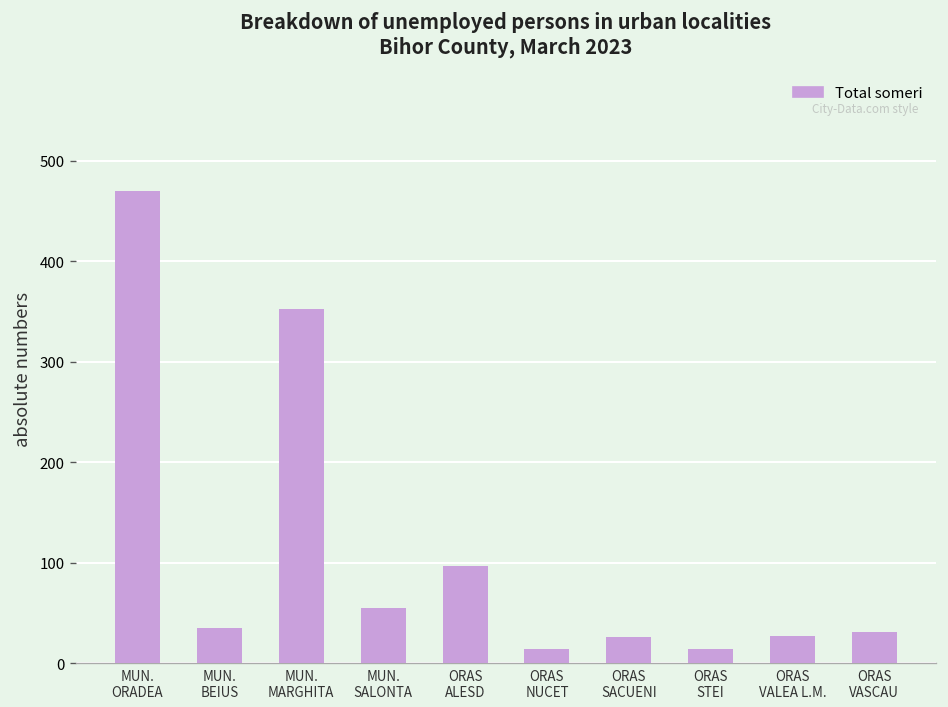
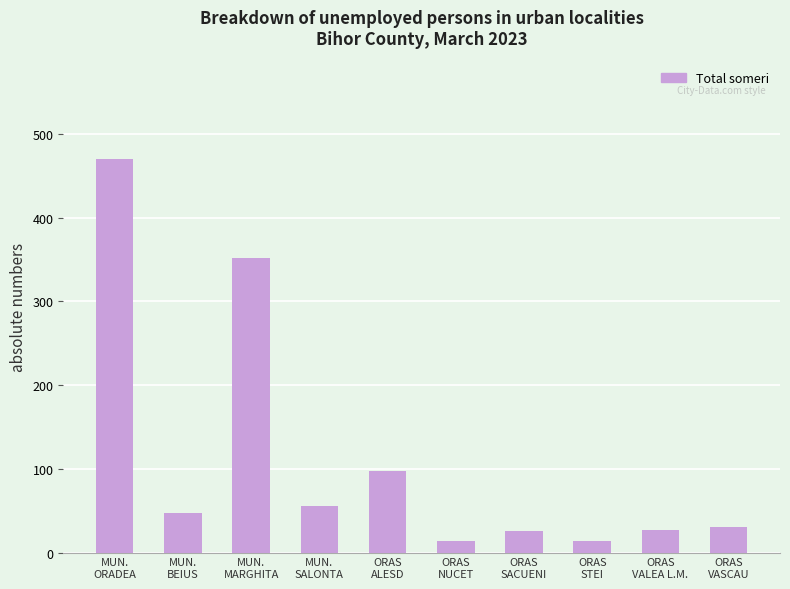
  {
    "MUN. ORADEA": 470,
-   "MUN. BEIUS": 40,
+   "MUN. BEIUS": 50,
    "MUN. MARGHITA": 350,
    "MUN. SALONTA": 60,
    "ORAS ALESD": 100,
    "ORAS NUCET": 10,
    "ORAS SACUENI": 30,
    "ORAS STEI": 10,
    "ORAS VALEA L.M.": 30,
    "ORAS VASCAU": 30
  }
